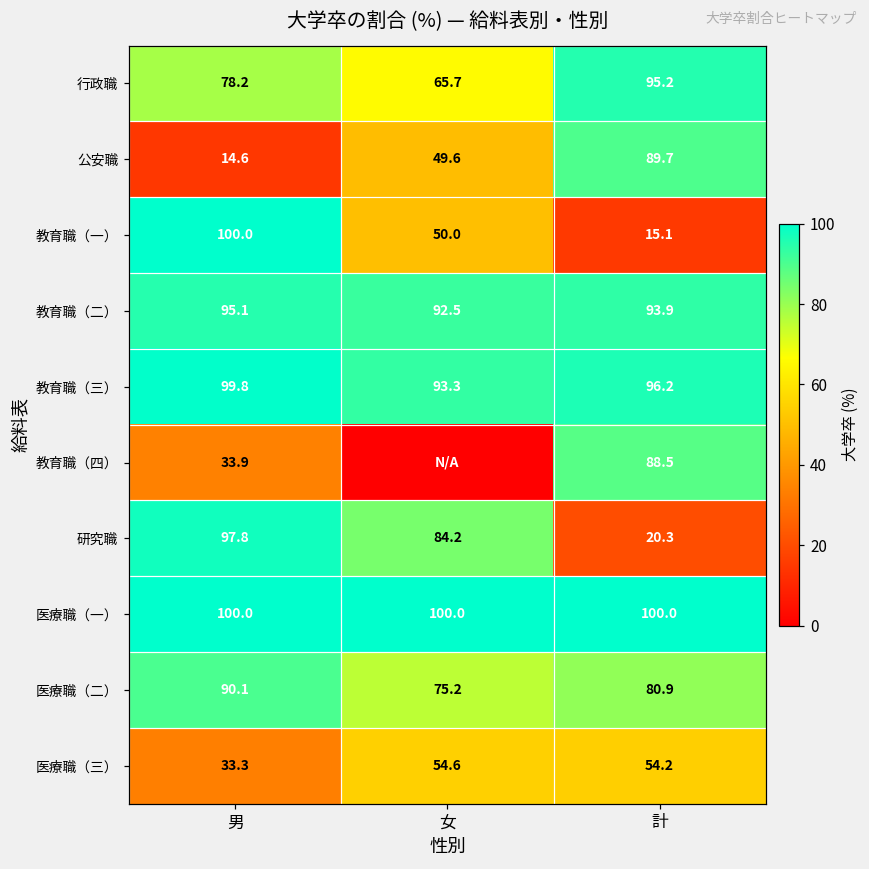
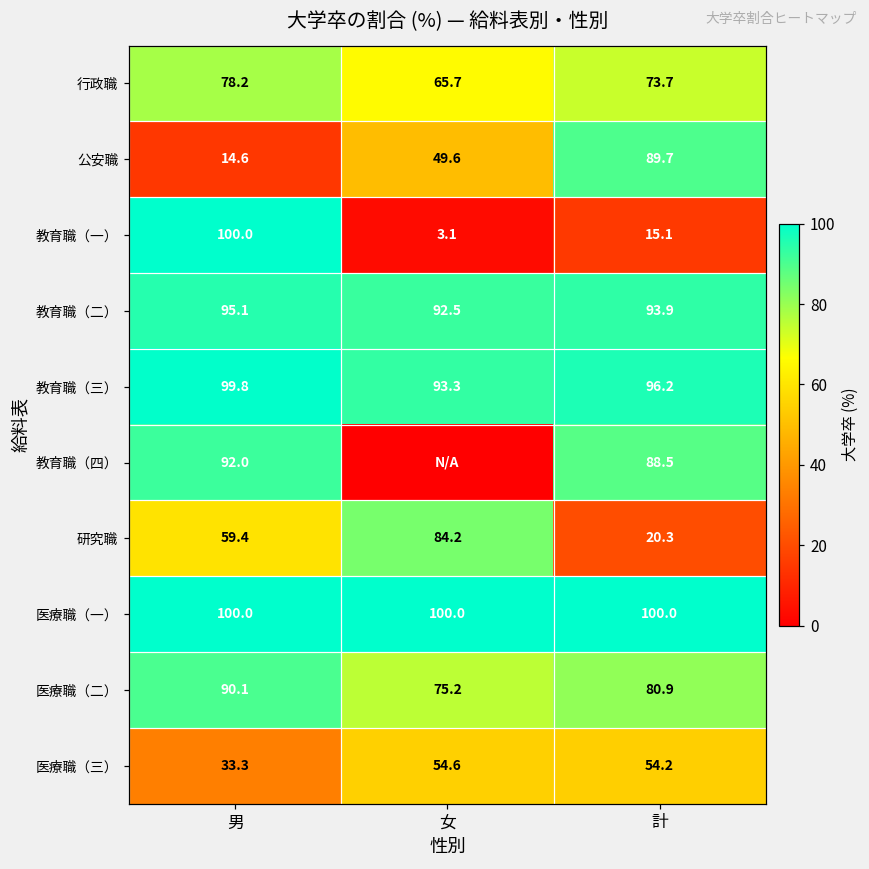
  {
    "行政職": {
      "男": 78.2,
      "女": 65.7,
-     "計": 95.2
+     "計": 73.7
    },
    "公安職": {
      "男": 14.6,
      "女": 49.6,
      "計": 89.7
    },
    "教育職（一）": {
      "男": 100.0,
-     "女": 50.0,
+     "女": 3.1,
      "計": 15.1
    },
    "教育職（二）": {
      "男": 95.1,
      "女": 92.5,
      "計": 93.9
    },
    "教育職（三）": {
      "男": 99.8,
      "女": 93.3,
      "計": 96.2
    },
    "教育職（四）": {
-     "男": 33.9,
+     "男": 92.0,
      "計": 88.5
    },
    "研究職": {
-     "男": 97.8,
+     "男": 59.4,
      "女": 84.2,
      "計": 20.3
    },
    "医療職（一）": {
      "男": 100.0,
      "女": 100.0,
      "計": 100.0
    },
    "医療職（二）": {
      "男": 90.1,
      "女": 75.2,
      "計": 80.9
    },
    "医療職（三）": {
      "男": 33.3,
      "女": 54.6,
      "計": 54.2
    }
  }
